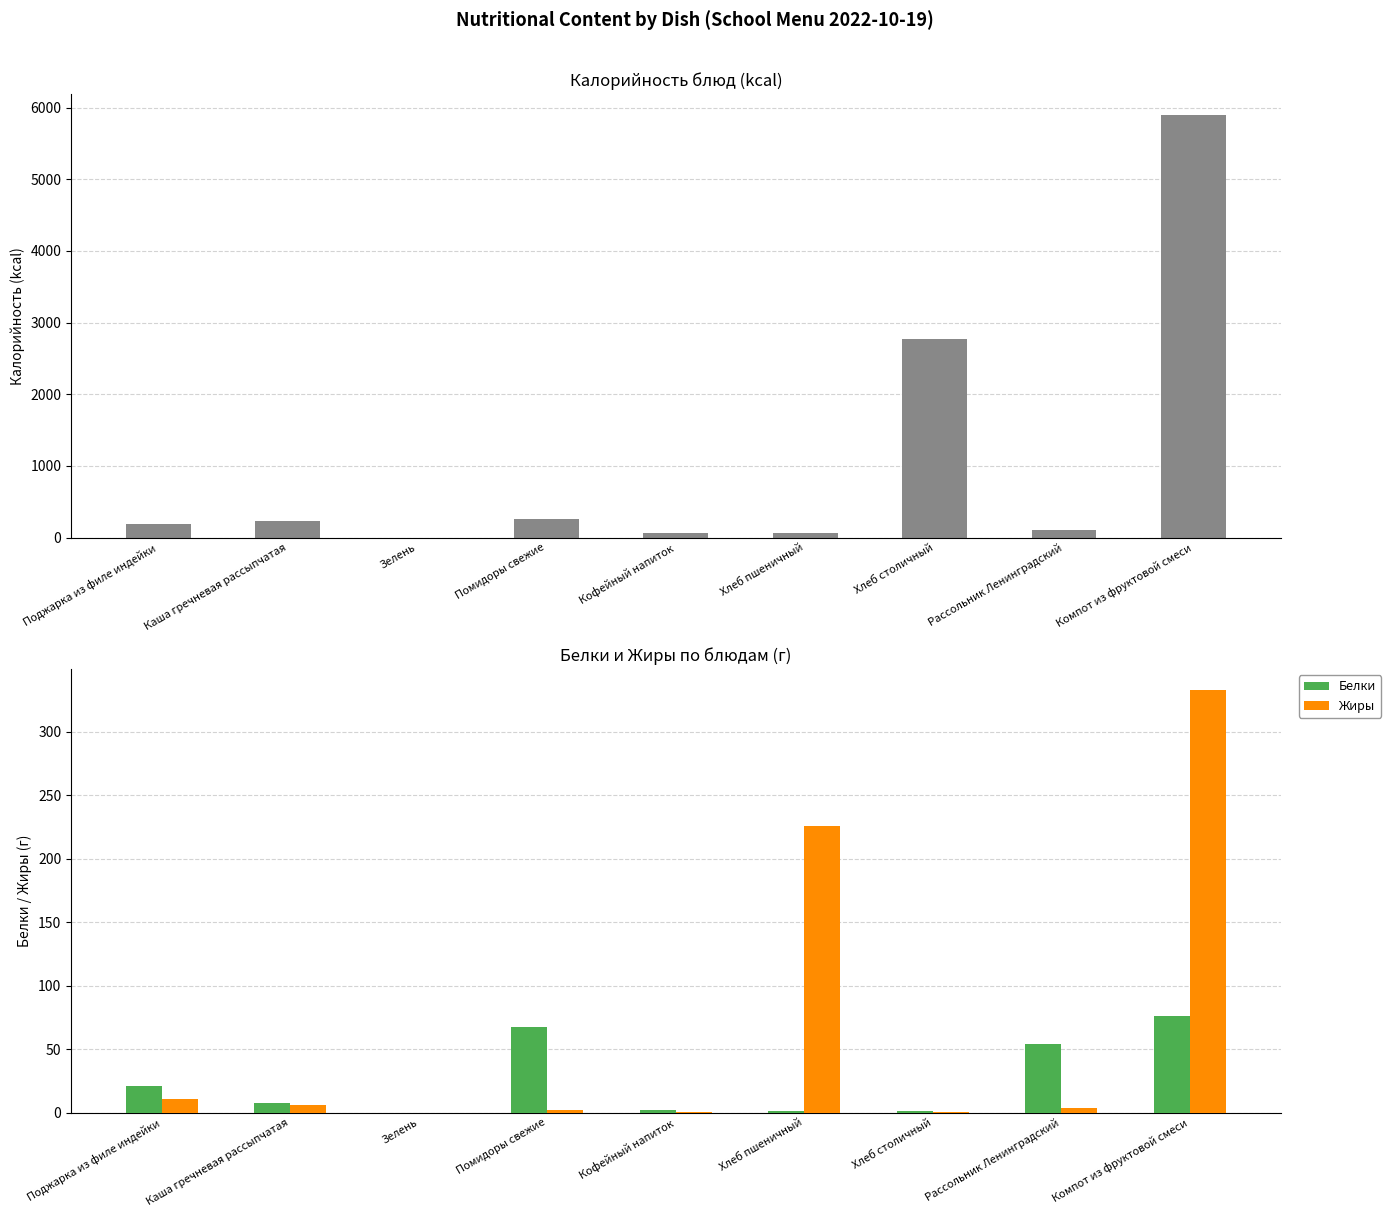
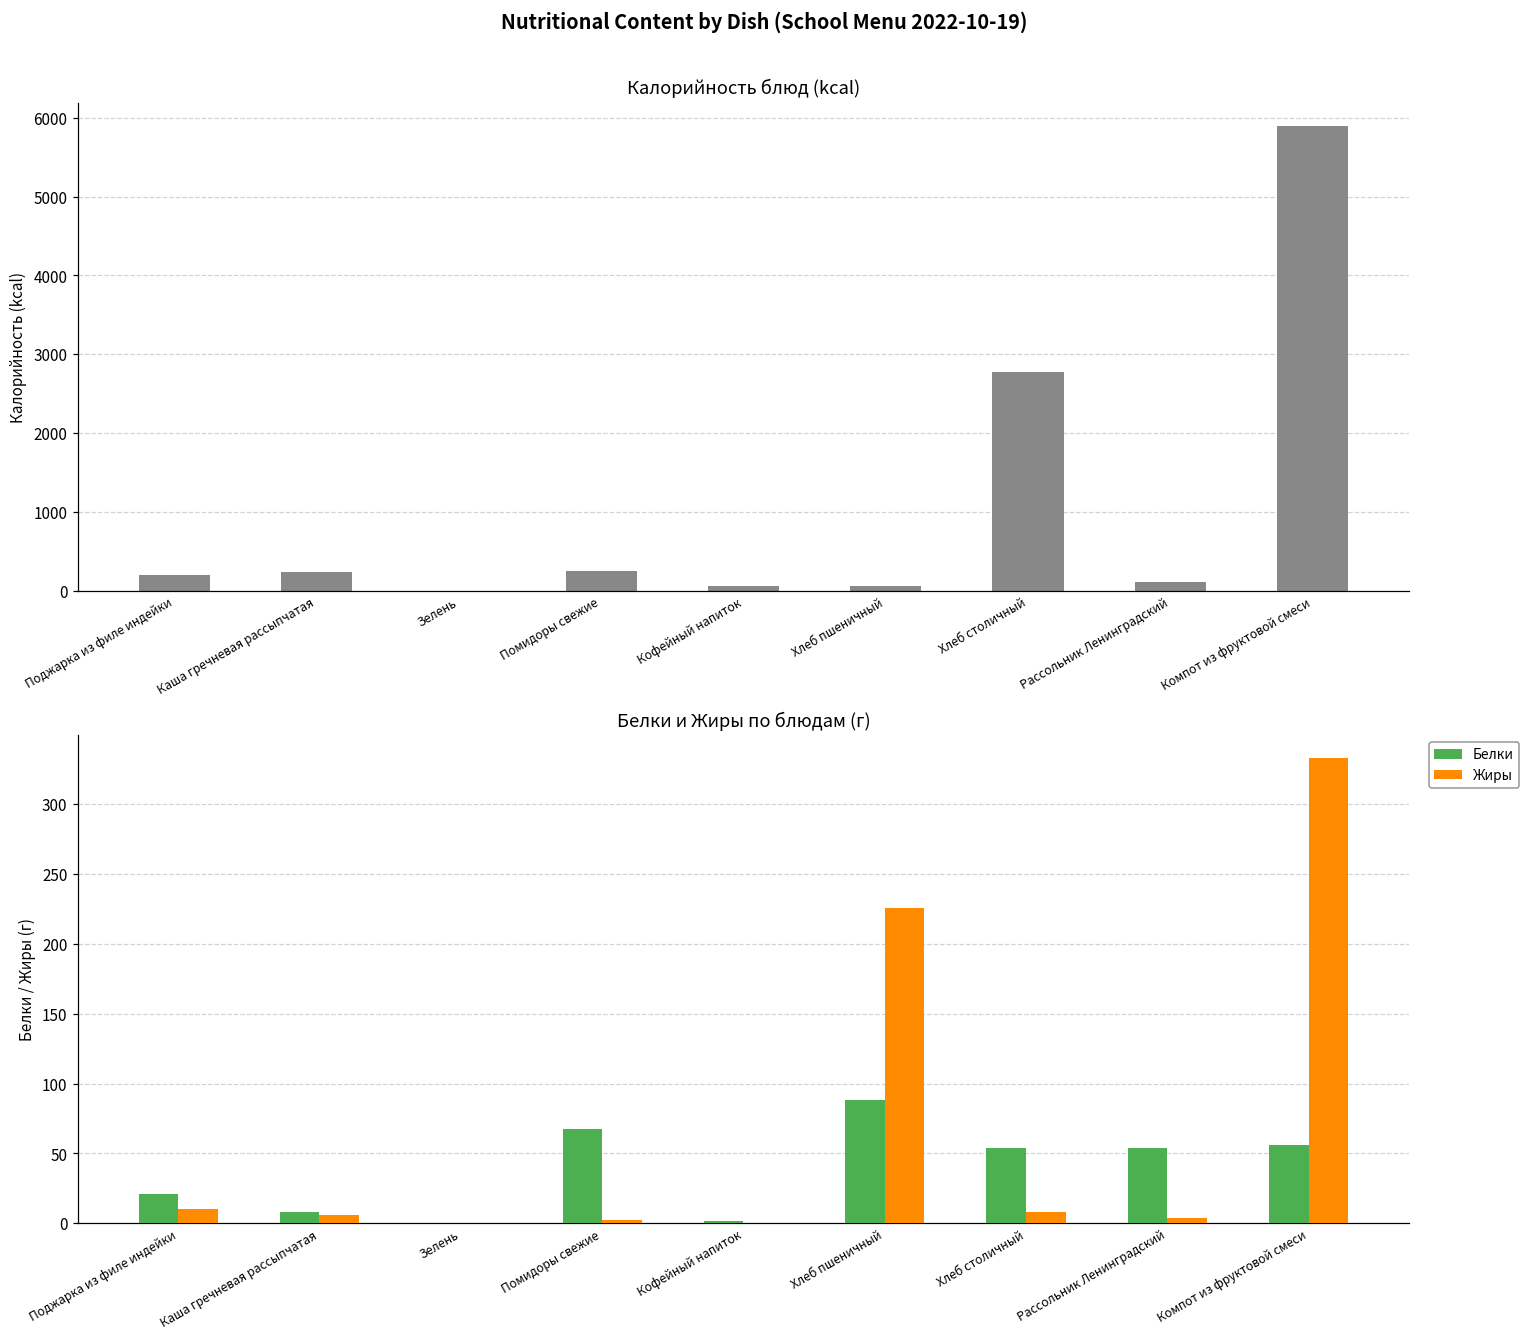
  {
    "Калорийность блюд (kcal)": {
      "Поджарка из филе индейки": 200,
      "Каша гречневая рассыпчатая": 200,
      "Помидоры свежие": 300,
      "Кофейный напиток": 100,
      "Хлеб пшеничный": 100,
      "Хлеб столичный": 2800,
      "Рассольник Ленинградский": 100,
      "Компот из фруктовой смеси": 5900
    },
    "Белки и Жиры по блюдам (г)": {
      "Белки": {
        "Поджарка из филе индейки": 21,
        "Каша гречневая рассыпчатая": 8,
        "Помидоры свежие": 67,
-       "Хлеб пшеничный": 2,
-       "Хлеб столичный": 2,
+       "Хлеб пшеничный": 88,
+       "Хлеб столичный": 54,
        "Рассольник Ленинградский": 54,
-       "Компот из фруктовой смеси": 77
+       "Компот из фруктовой смеси": 56
      },
      "Жиры": {
        "Поджарка из филе индейки": 11,
        "Каша гречневая рассыпчатая": 6,
        "Хлеб пшеничный": 226,
-       "Хлеб столичный": 0,
+       "Хлеб столичный": 8,
        "Рассольник Ленинградский": 4,
        "Компот из фруктовой смеси": 333
      }
    }
  }
